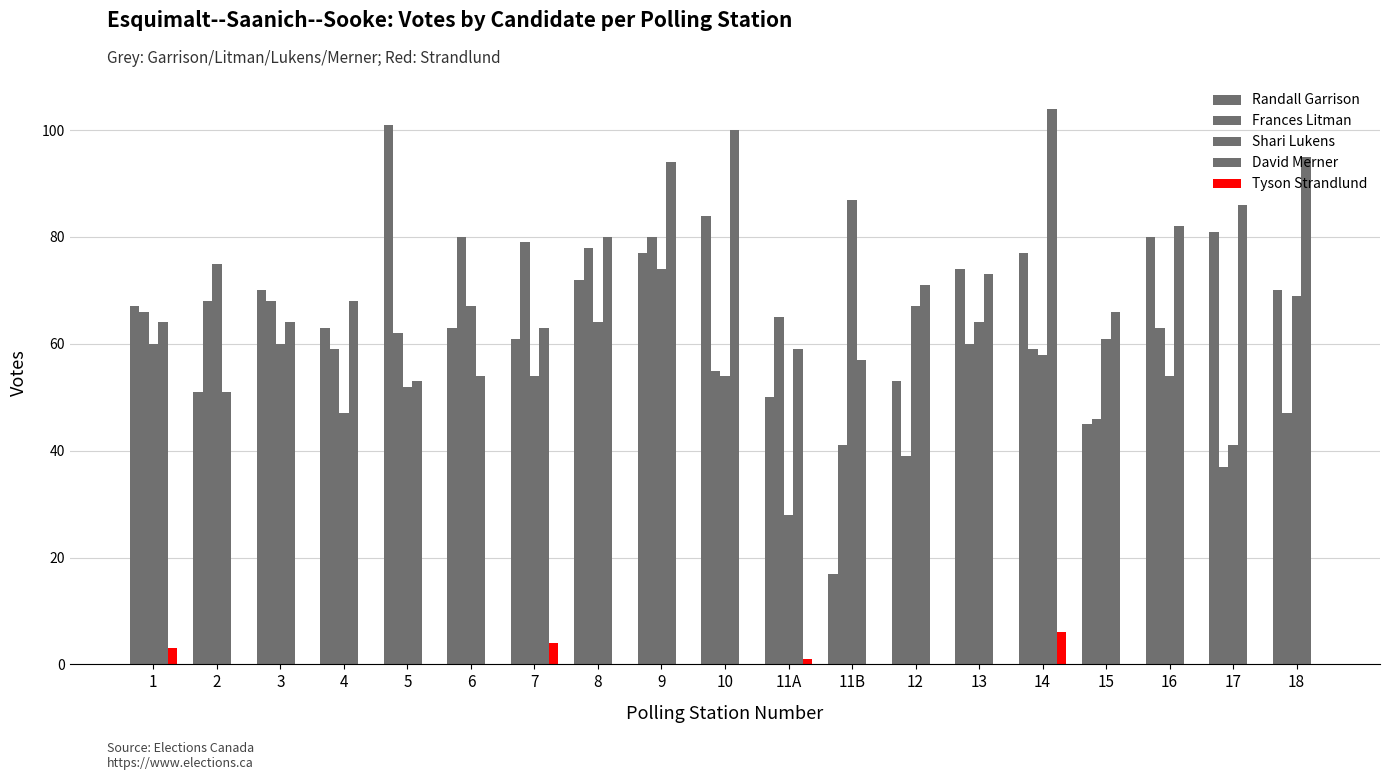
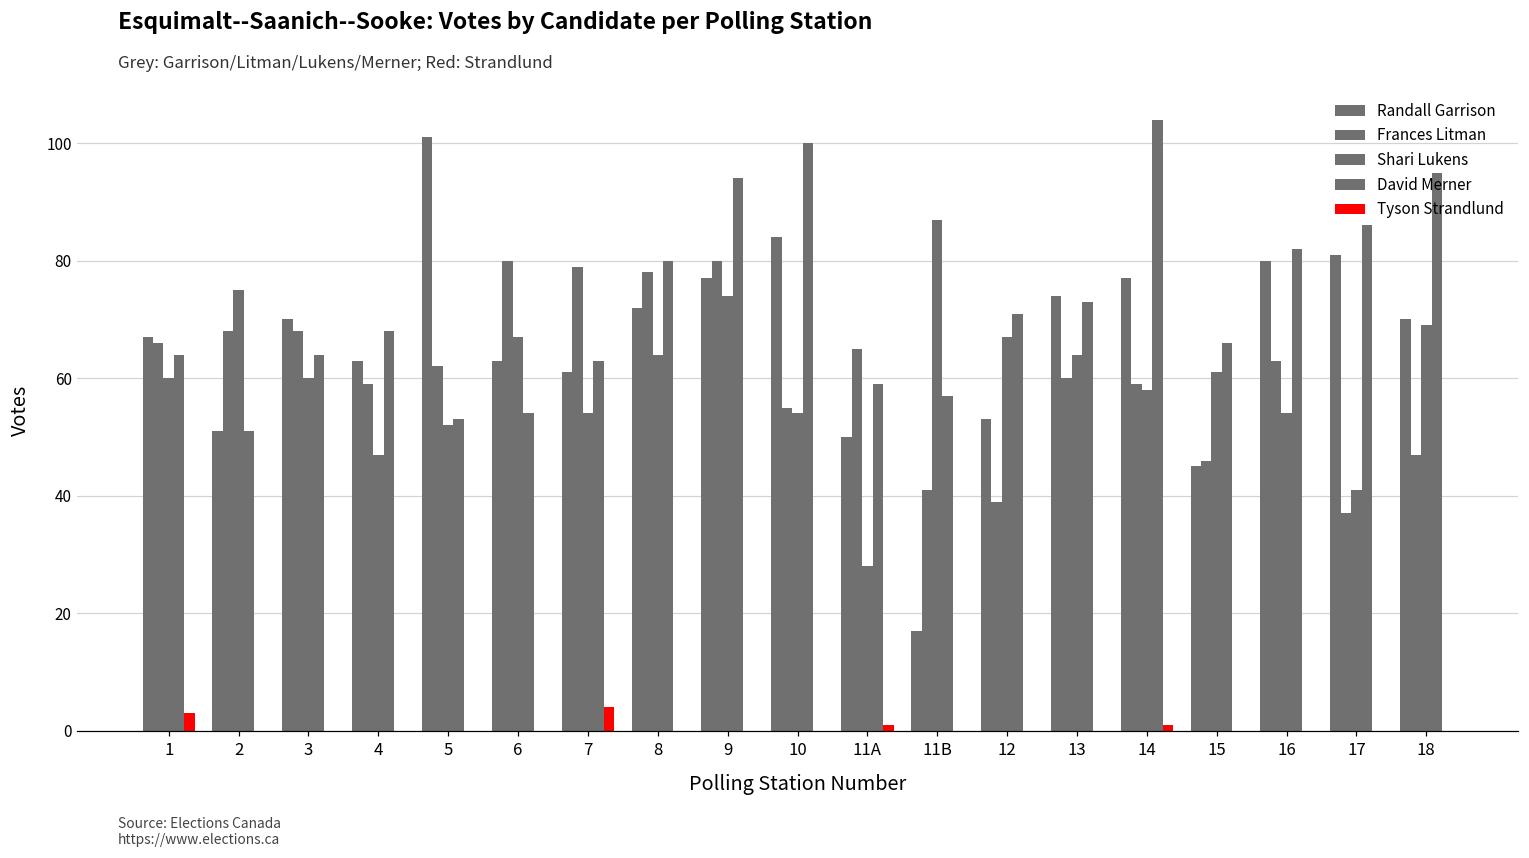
  {
    "Tyson Strandlund": {
      "1": 3,
      "2": 0,
      "3": 0,
      "4": 0,
      "5": 0,
      "6": 0,
      "7": 4,
      "8": 0,
      "9": 0,
      "10": 0,
      "11A": 1,
      "11B": 0,
      "12": 0,
      "13": 0,
-     "14": 6,
+     "14": 1,
      "15": 0,
      "16": 0,
      "17": 0,
      "18": 0
    }
  }
